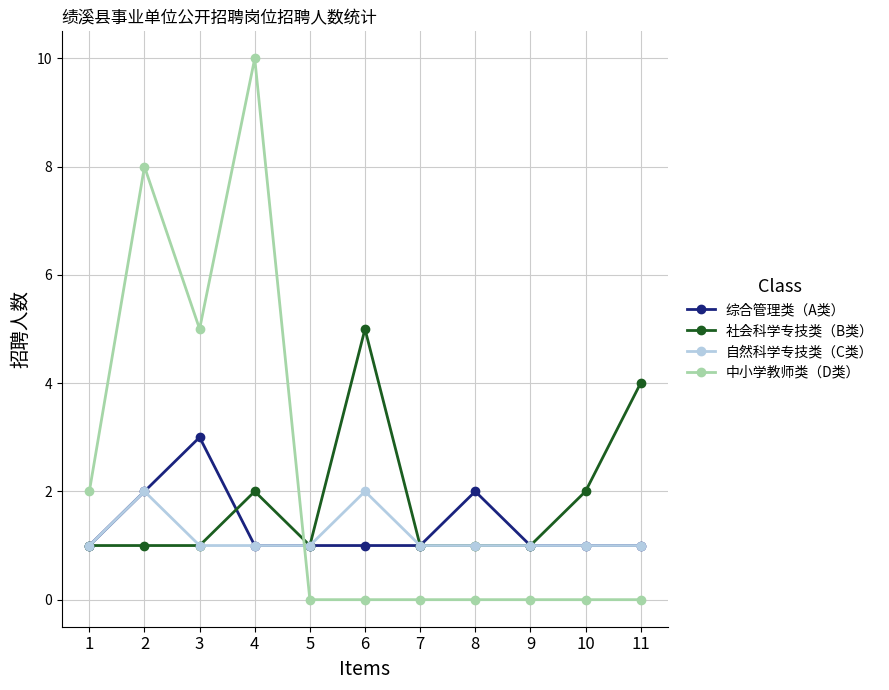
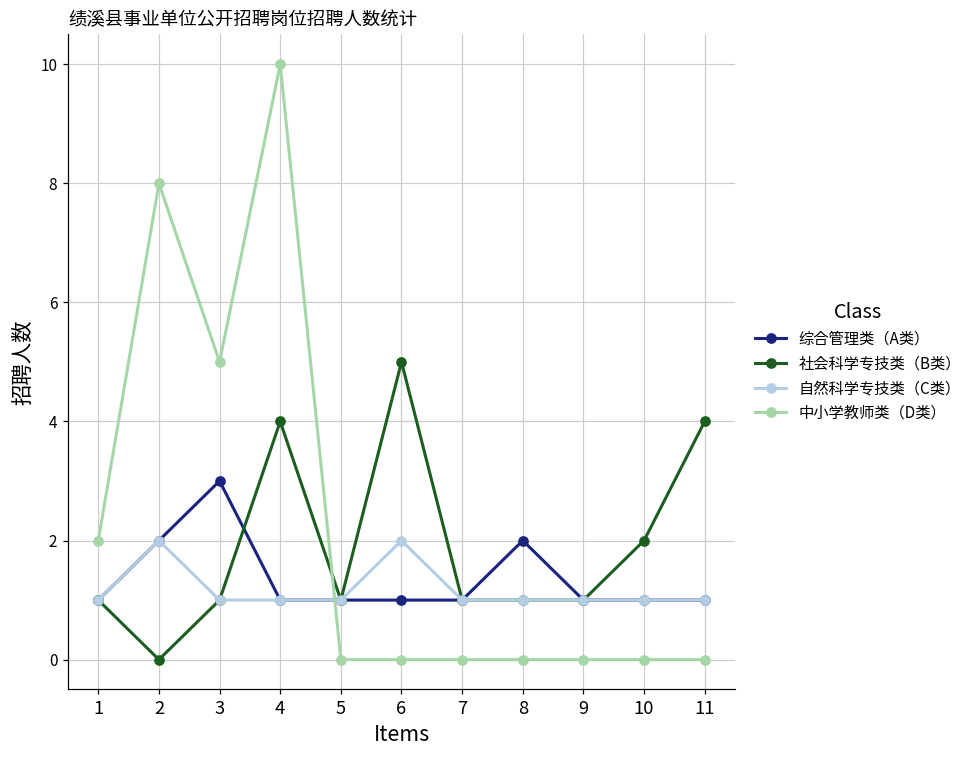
  {
    "综合管理类（A类）": {
      "3": 3,
      "6": 1,
      "8": 2
    },
    "社会科学专技类（B类）": {
-     "2": 1,
-     "4": 2,
+     "2": 0,
+     "4": 4,
      "6": 5,
      "10": 2,
      "11": 4
    },
    "自然科学专技类（C类）": {
      "6": 2
    },
    "中小学教师类（D类）": {
      "1": 2,
      "2": 8,
      "3": 5,
      "4": 10,
      "5": 0,
      "6": 0,
      "7": 0,
      "8": 0,
      "9": 0,
      "10": 0,
      "11": 0
    }
  }
